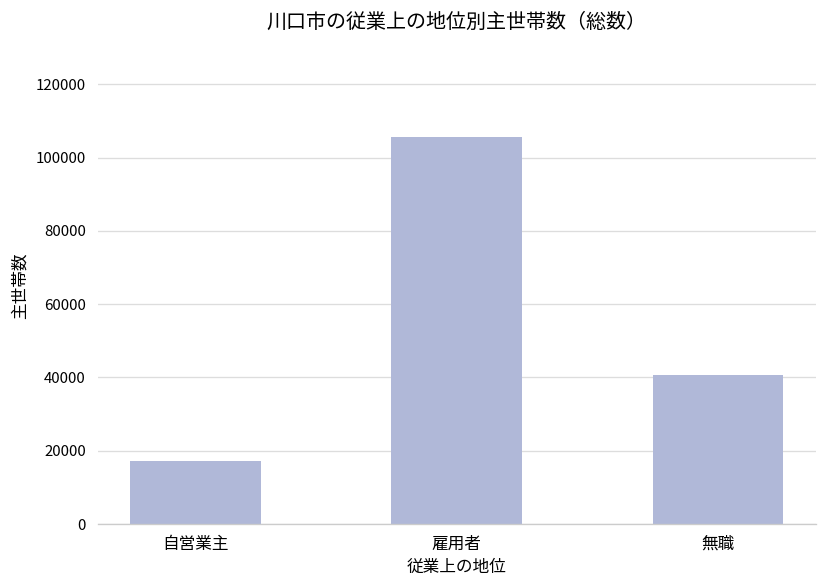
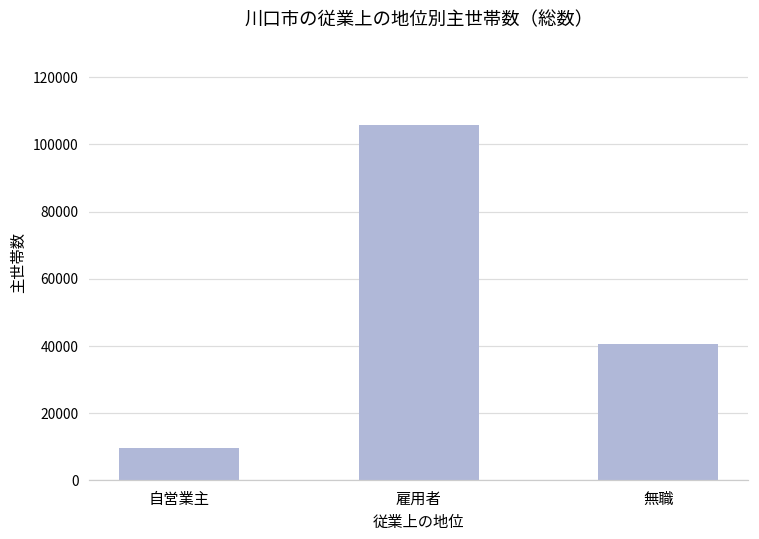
  {
-   "自営業主": 17000,
+   "自営業主": 10000,
    "雇用者": 106000,
    "無職": 41000
  }
